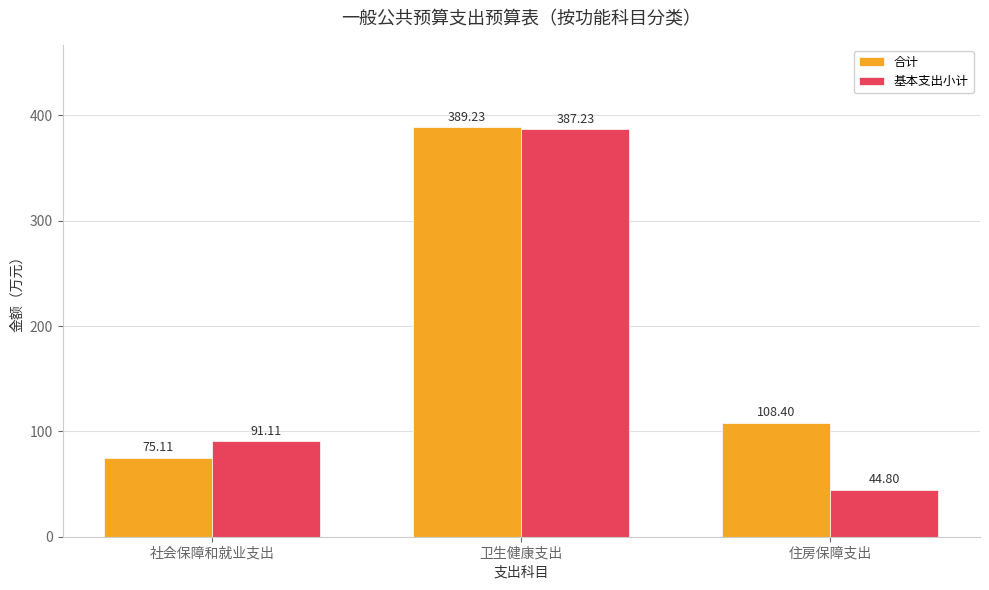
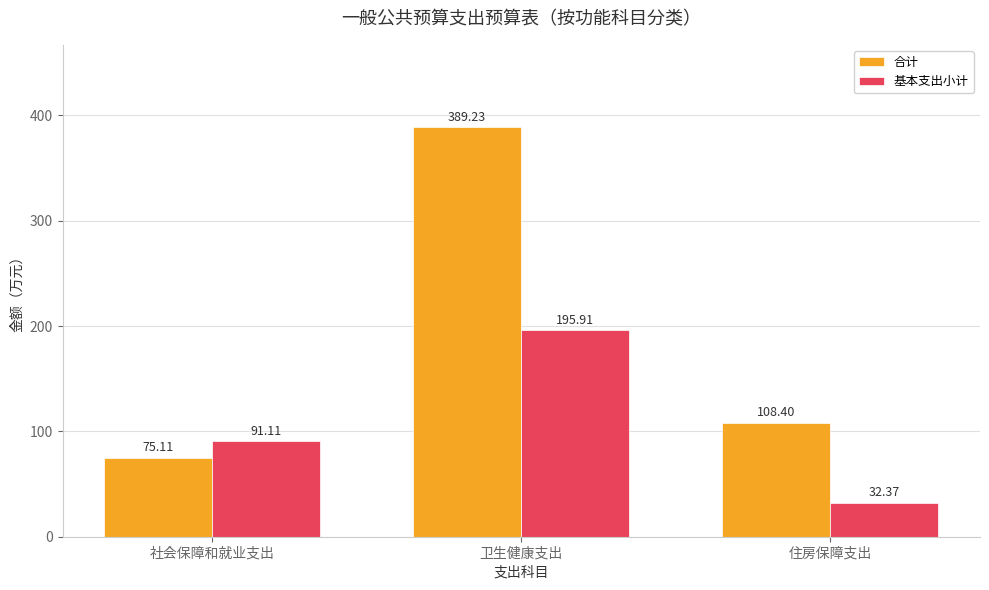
  {
    "合计": {
      "社会保障和就业支出": 75.11,
      "卫生健康支出": 389.23,
      "住房保障支出": 108.40
    },
    "基本支出小计": {
      "社会保障和就业支出": 91.11,
-     "卫生健康支出": 387.23,
-     "住房保障支出": 44.80
+     "卫生健康支出": 195.91,
+     "住房保障支出": 32.37
    }
  }
